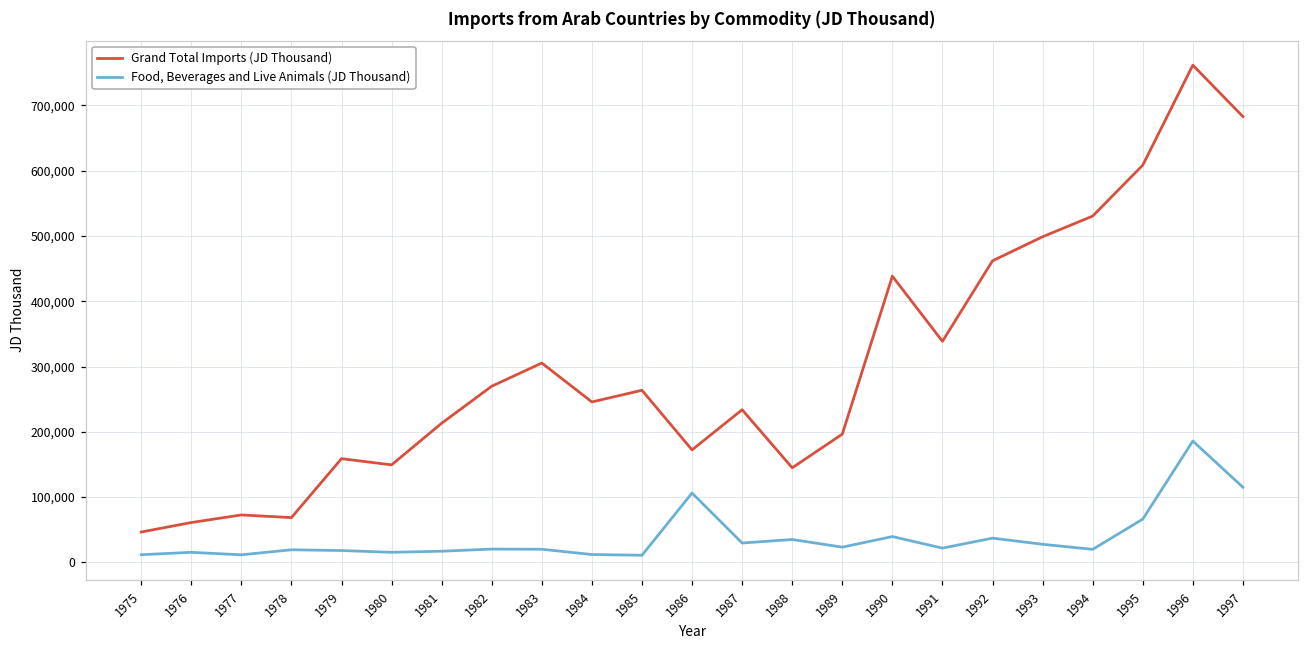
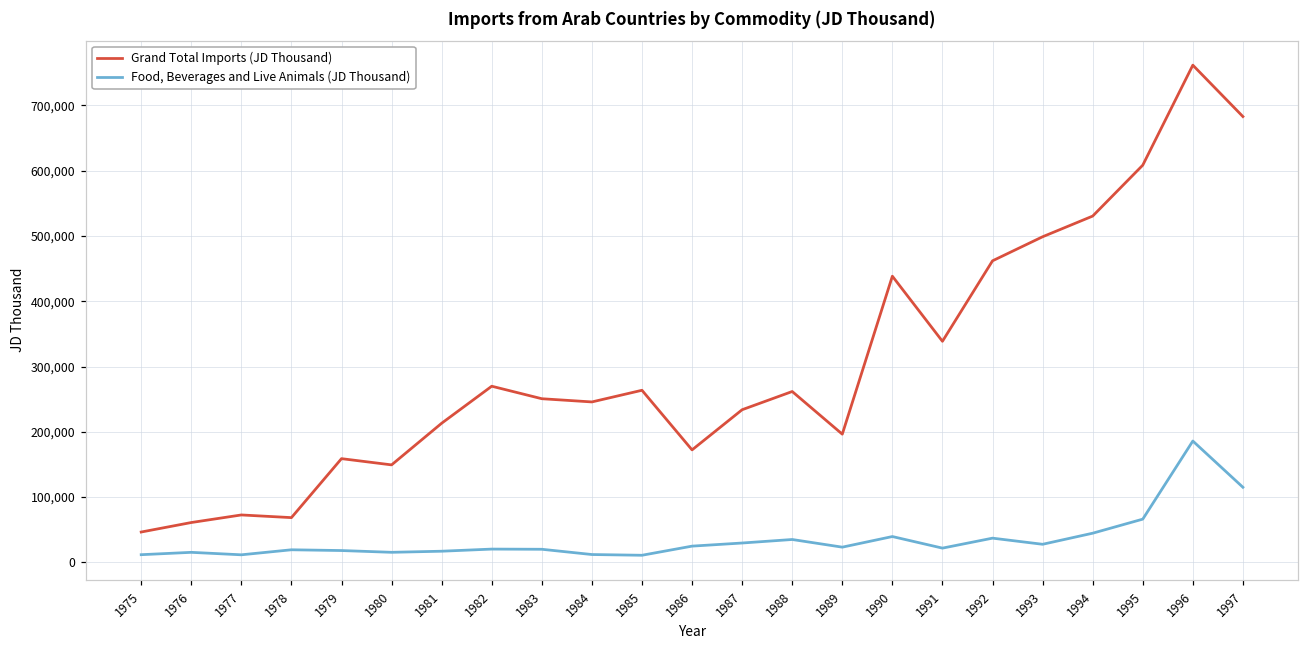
  {
    "Grand Total Imports (JD Thousand)": {
      "1975": "50,000",
      "1976": "60,000",
      "1977": "70,000",
      "1978": "70,000",
      "1979": "160,000",
      "1980": "150,000",
      "1981": "210,000",
      "1982": "270,000",
-     "1983": "310,000",
+     "1983": "250,000",
      "1984": "250,000",
      "1985": "260,000",
      "1986": "170,000",
      "1987": "230,000",
-     "1988": "140,000",
+     "1988": "260,000",
      "1989": "200,000",
      "1990": "440,000",
      "1991": "340,000",
      "1992": "460,000",
      "1993": "500,000",
      "1994": "530,000",
      "1995": "610,000",
      "1996": "760,000",
      "1997": "680,000"
    },
    "Food, Beverages and Live Animals (JD Thousand)": {
      "1975": "10,000",
      "1976": "20,000",
      "1977": "10,000",
      "1978": "20,000",
      "1979": "20,000",
      "1980": "20,000",
      "1981": "20,000",
      "1982": "20,000",
      "1983": "20,000",
      "1984": "10,000",
      "1985": "10,000",
-     "1986": "110,000",
+     "1986": "20,000",
      "1987": "30,000",
      "1988": "30,000",
      "1989": "20,000",
      "1990": "40,000",
      "1991": "20,000",
      "1992": "40,000",
      "1993": "30,000",
-     "1994": "20,000",
+     "1994": "40,000",
      "1995": "70,000",
      "1996": "190,000",
      "1997": "110,000"
    }
  }
